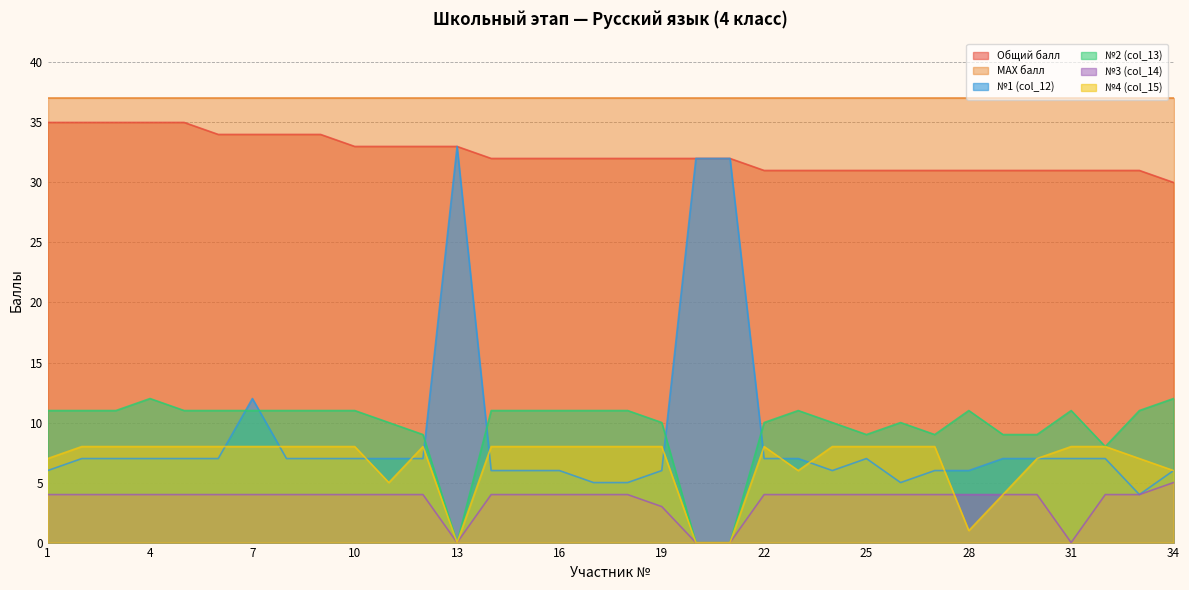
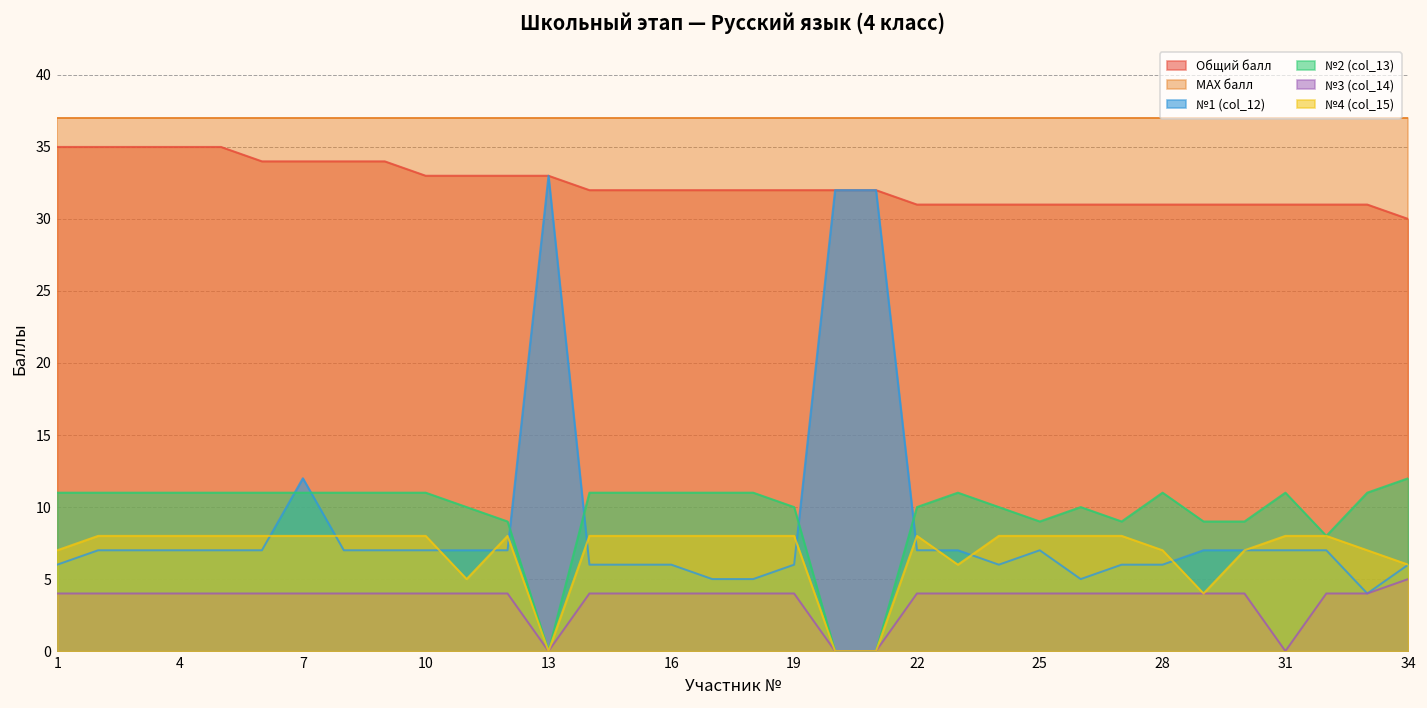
  {
    "№1 (col_12)": {
      "1": 6,
      "4": 7,
      "7": 12,
      "10": 7,
      "16": 6,
      "19": 6,
      "22": 7,
      "25": 7,
      "28": 6,
      "31": 7
    },
    "№2 (col_13)": {
      "1": 11,
-     "4": 12,
+     "4": 11,
      "7": 11,
      "10": 11,
      "16": 11,
      "19": 10,
      "22": 10,
      "25": 9,
      "28": 11,
      "31": 11,
      "34": 12
    },
    "№3 (col_14)": {
      "1": 4,
      "4": 4,
      "7": 4,
      "10": 4,
      "16": 4,
-     "19": 3,
+     "19": 4,
      "22": 4,
      "25": 4,
      "28": 4,
      "31": 0,
      "34": 5
    },
    "№4 (col_15)": {
      "1": 7,
      "4": 8,
      "7": 8,
      "10": 8,
      "16": 8,
      "19": 8,
      "22": 8,
      "25": 8,
-     "28": 1,
+     "28": 7,
      "31": 8
    }
  }
